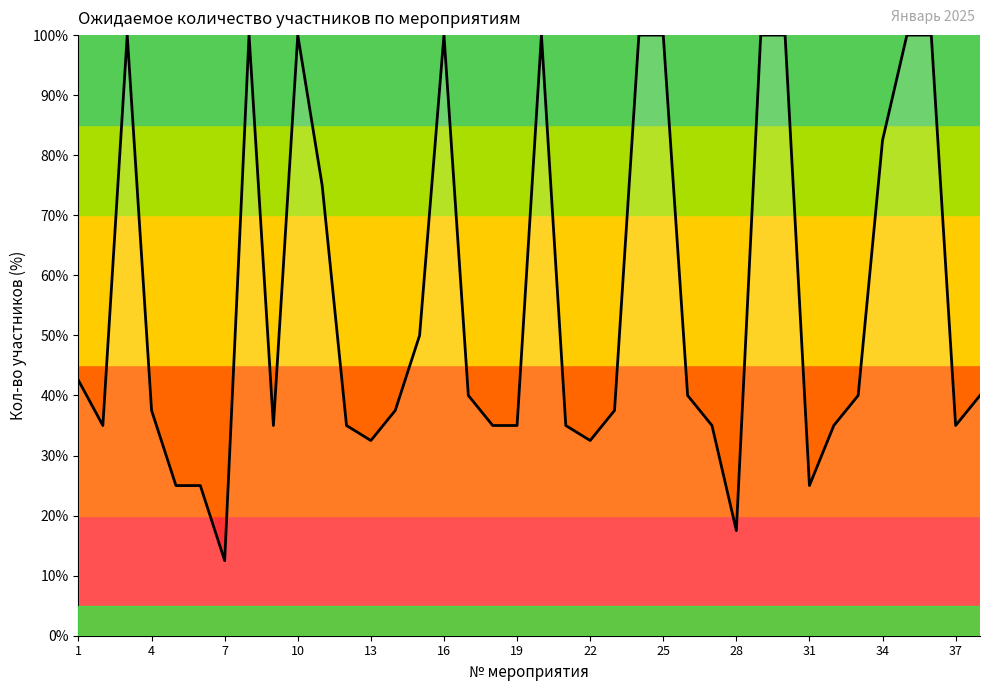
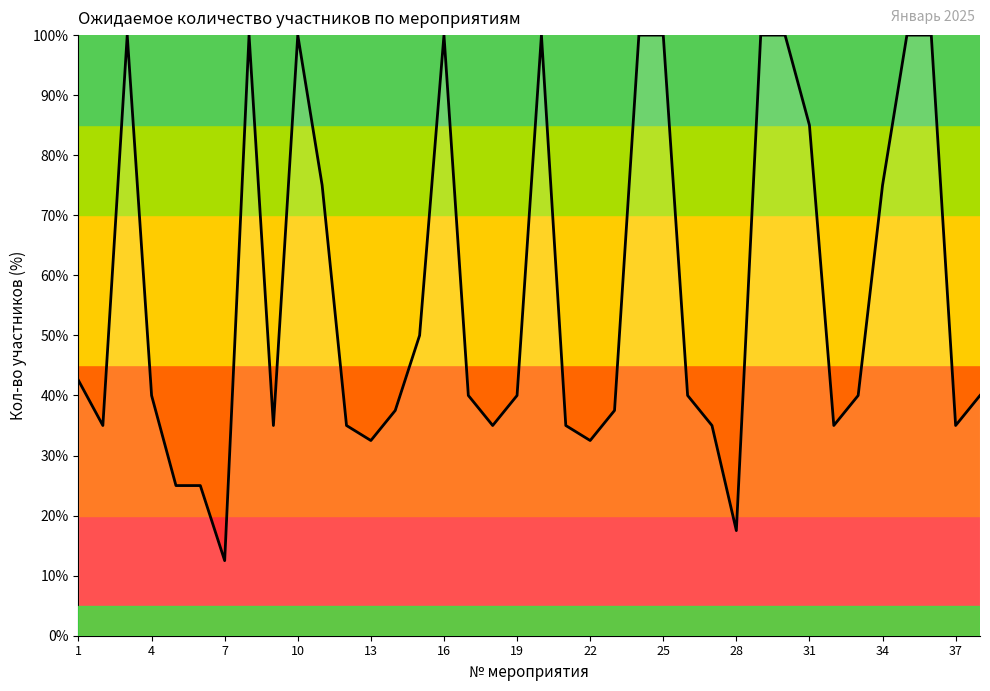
  {
    "1": "43%",
-   "4": "38%",
+   "4": "40%",
    "7": "13%",
    "10": "100%",
    "13": "33%",
    "16": "100%",
-   "19": "35%",
+   "19": "40%",
    "22": "33%",
    "25": "100%",
    "28": "18%",
-   "31": "25%",
-   "34": "83%",
+   "31": "85%",
+   "34": "75%",
    "37": "35%"
  }
